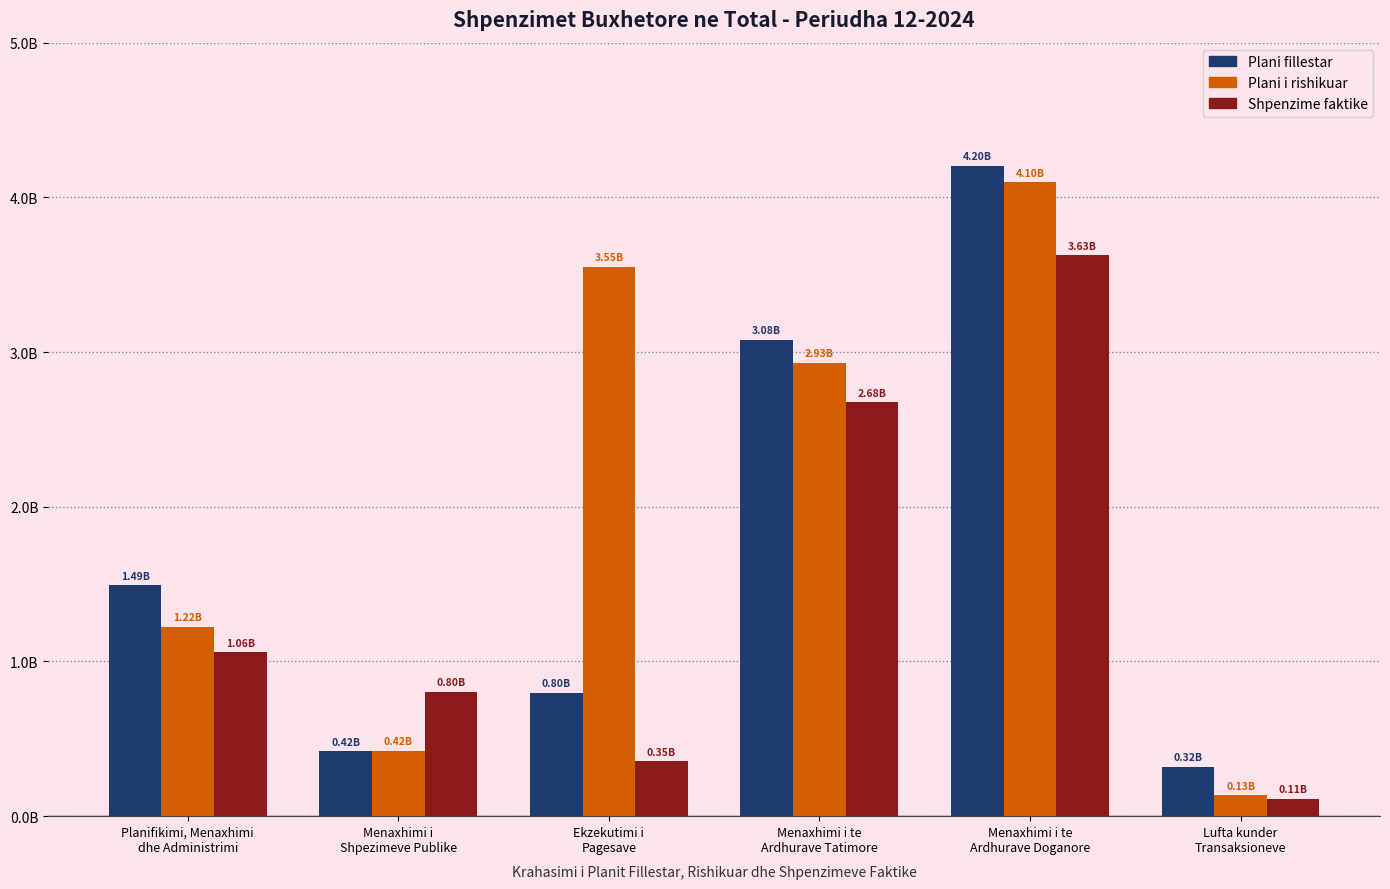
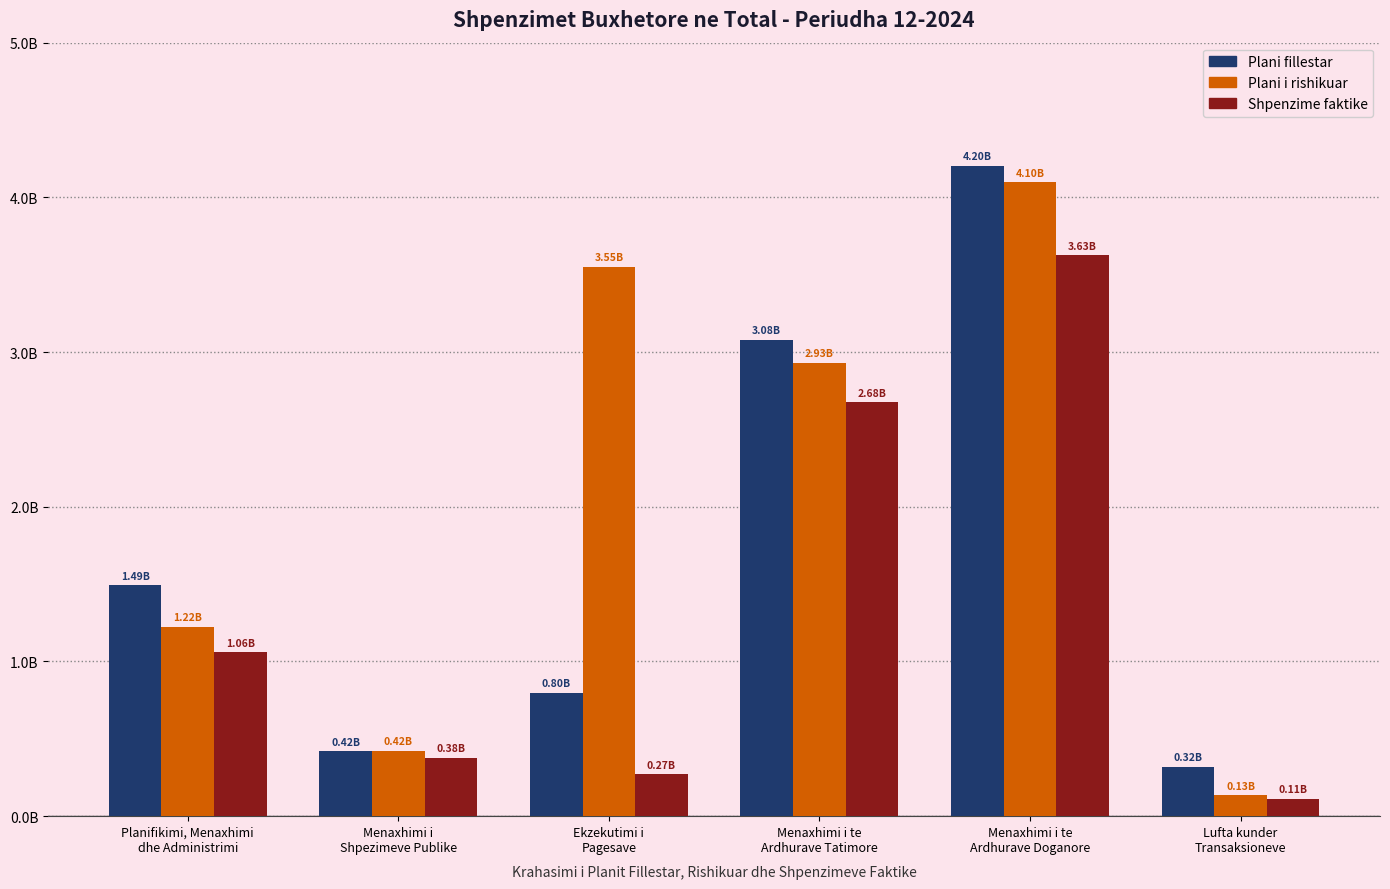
  {
    "Plani fillestar": {
      "Planifikimi, Menaxhimi dhe Administrimi": "1.49B",
      "Menaxhimi i Shpezimeve Publike": "0.42B",
      "Ekzekutimi i Pagesave": "0.80B",
      "Menaxhimi i te Ardhurave Tatimore": "3.08B",
      "Menaxhimi i te Ardhurave Doganore": "4.20B",
      "Lufta kunder Transaksioneve": "0.32B"
    },
    "Plani i rishikuar": {
      "Planifikimi, Menaxhimi dhe Administrimi": "1.22B",
      "Menaxhimi i Shpezimeve Publike": "0.42B",
      "Ekzekutimi i Pagesave": "3.55B",
      "Menaxhimi i te Ardhurave Tatimore": "2.93B",
      "Menaxhimi i te Ardhurave Doganore": "4.10B",
      "Lufta kunder Transaksioneve": "0.13B"
    },
    "Shpenzime faktike": {
      "Planifikimi, Menaxhimi dhe Administrimi": "1.06B",
-     "Menaxhimi i Shpezimeve Publike": "0.80B",
-     "Ekzekutimi i Pagesave": "0.35B",
+     "Menaxhimi i Shpezimeve Publike": "0.38B",
+     "Ekzekutimi i Pagesave": "0.27B",
      "Menaxhimi i te Ardhurave Tatimore": "2.68B",
      "Menaxhimi i te Ardhurave Doganore": "3.63B",
      "Lufta kunder Transaksioneve": "0.11B"
    }
  }
